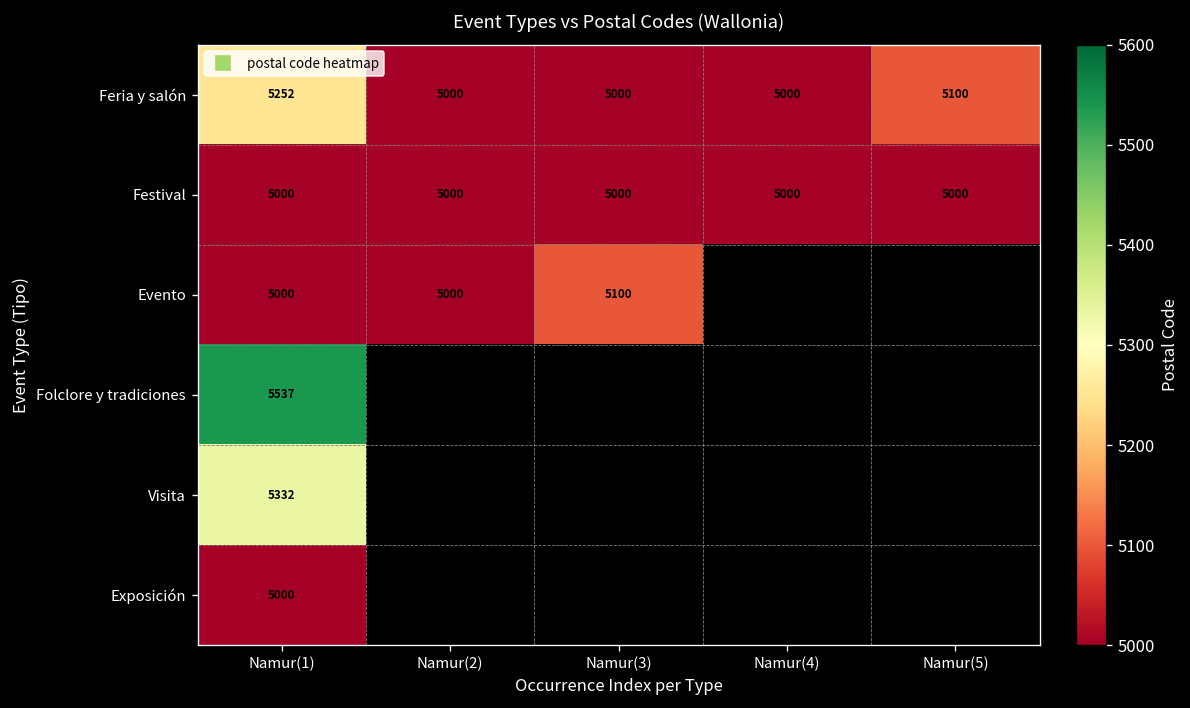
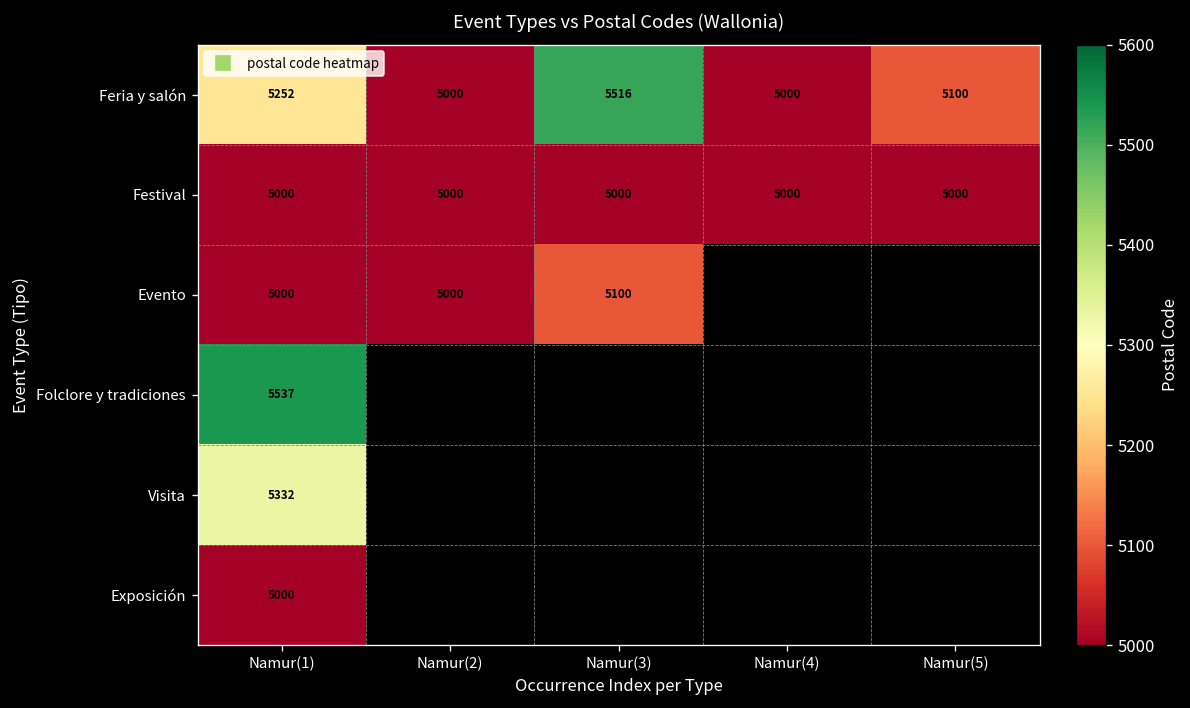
  {
    "Feria y salón": {
      "Namur(1)": 5252,
      "Namur(2)": 5000,
-     "Namur(3)": 5000,
+     "Namur(3)": 5516,
      "Namur(4)": 5000,
      "Namur(5)": 5100
    },
    "Festival": {
      "Namur(1)": 5000,
      "Namur(2)": 5000,
      "Namur(3)": 5000,
      "Namur(4)": 5000,
      "Namur(5)": 5000
    },
    "Evento": {
      "Namur(1)": 5000,
      "Namur(2)": 5000,
      "Namur(3)": 5100
    },
    "Folclore y tradiciones": {
      "Namur(1)": 5537
    },
    "Visita": {
      "Namur(1)": 5332
    },
    "Exposición": {
      "Namur(1)": 5000
    }
  }
